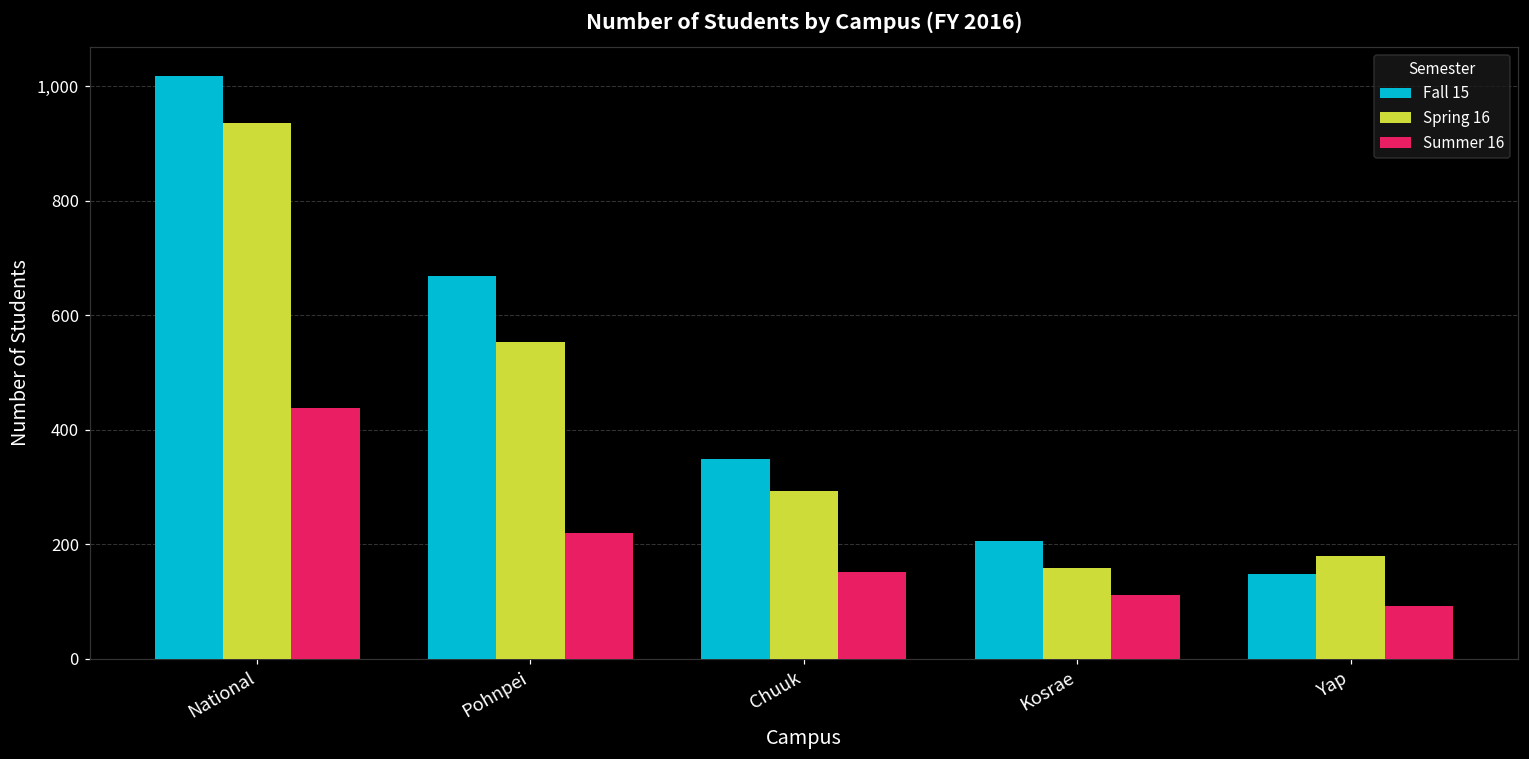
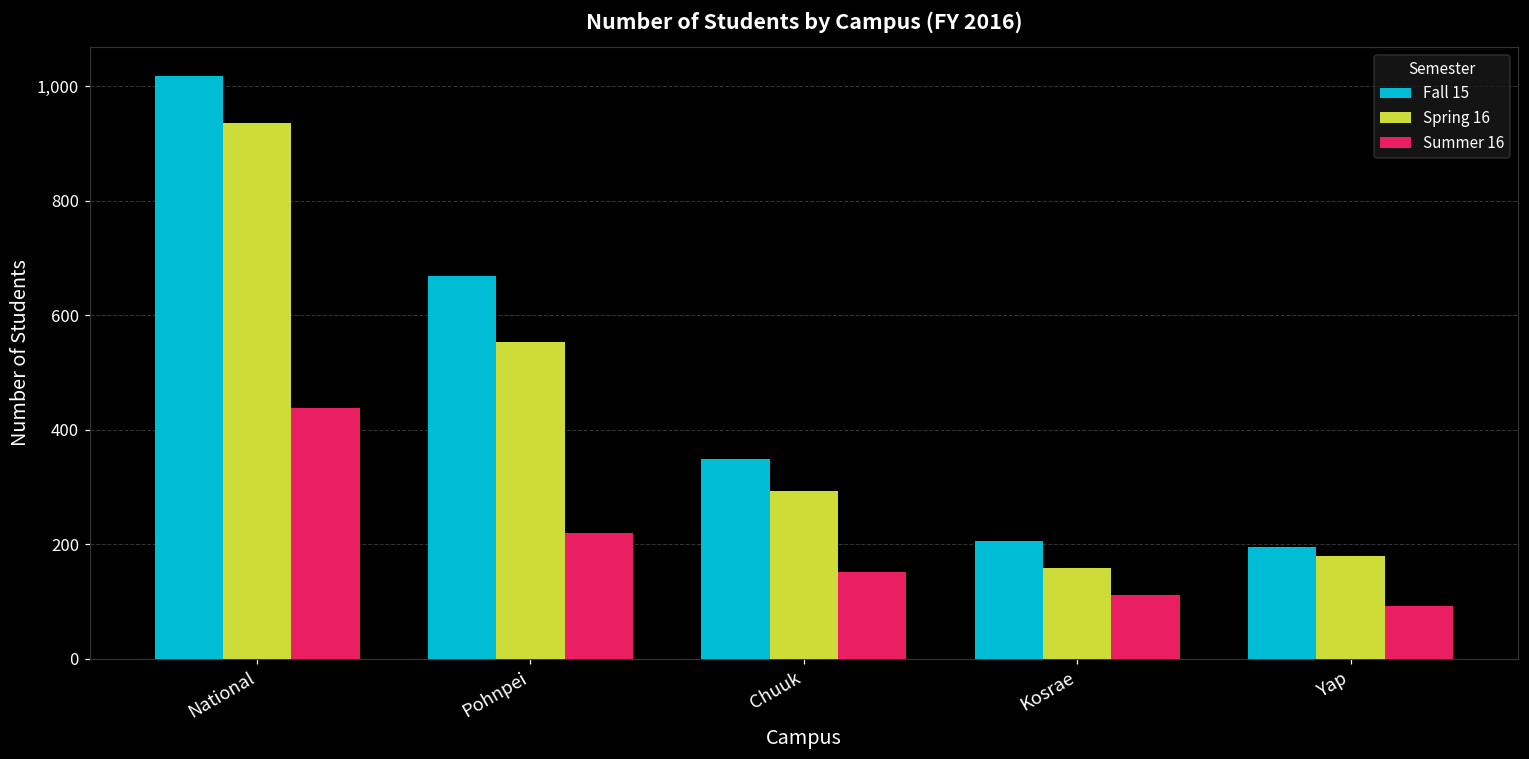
  {
    "Fall 15": {
      "National": "1,020",
      "Pohnpei": "670",
      "Chuuk": "350",
      "Kosrae": "210",
-     "Yap": "150"
+     "Yap": "200"
    },
    "Spring 16": {
      "National": "940",
      "Pohnpei": "550",
      "Chuuk": "290",
      "Kosrae": "160",
      "Yap": "180"
    },
    "Summer 16": {
      "National": "440",
      "Pohnpei": "220",
      "Chuuk": "150",
      "Kosrae": "110",
      "Yap": "90"
    }
  }
